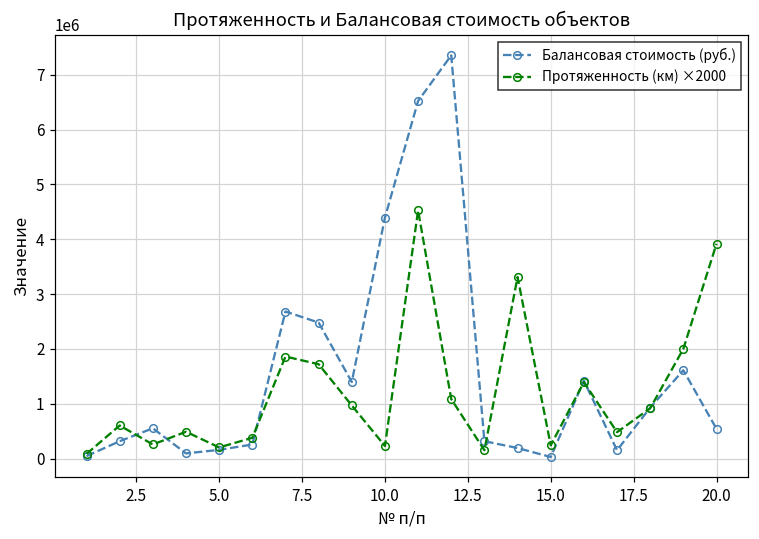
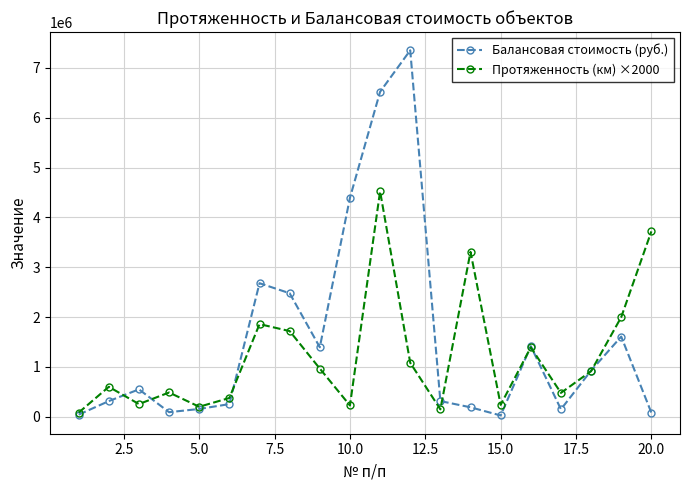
  {
    "Балансовая стоимость (руб.)": {
      "10.0": 4400000,
      "15.0": 0,
-     "20.0": 500000
+     "20.0": 100000
    },
    "Протяженность (км) ×2000": {
      "10.0": 200000,
      "15.0": 200000,
-     "20.0": 3900000
+     "20.0": 3700000
    }
  }
